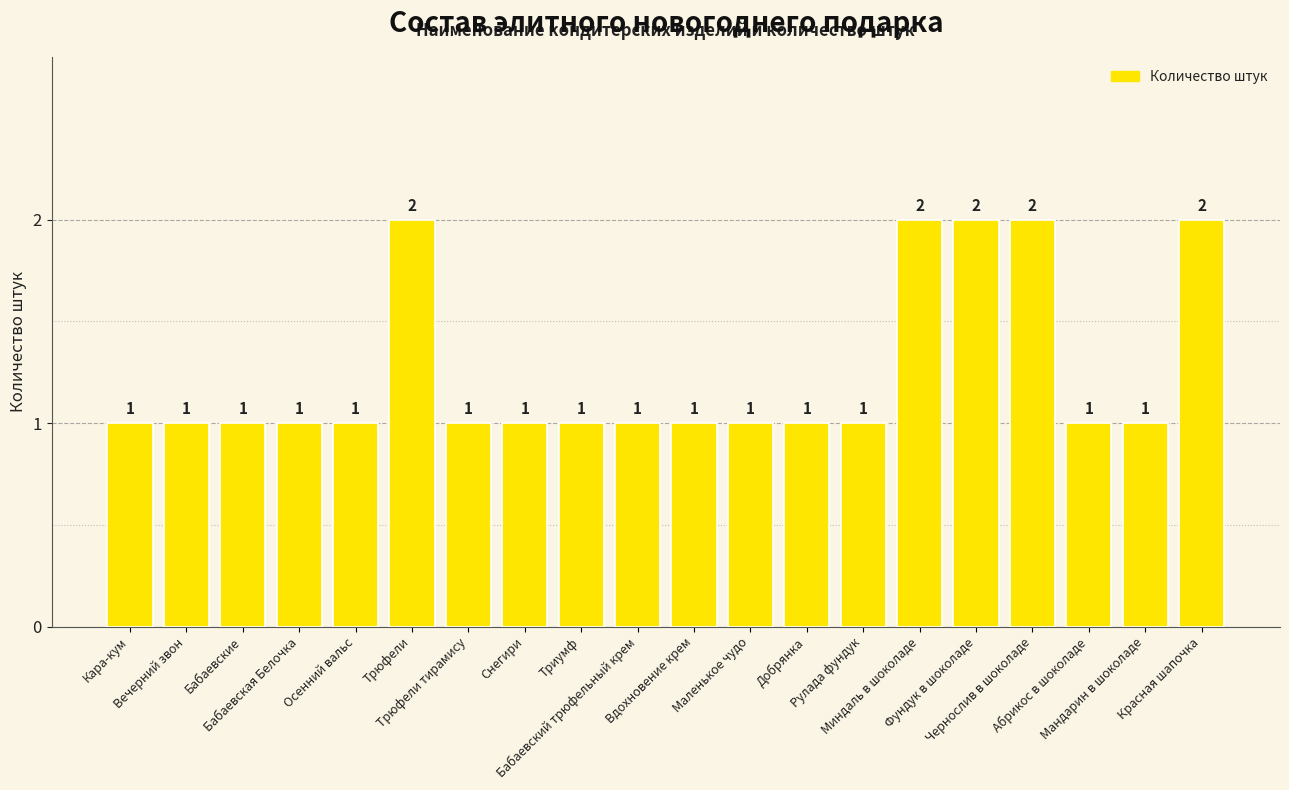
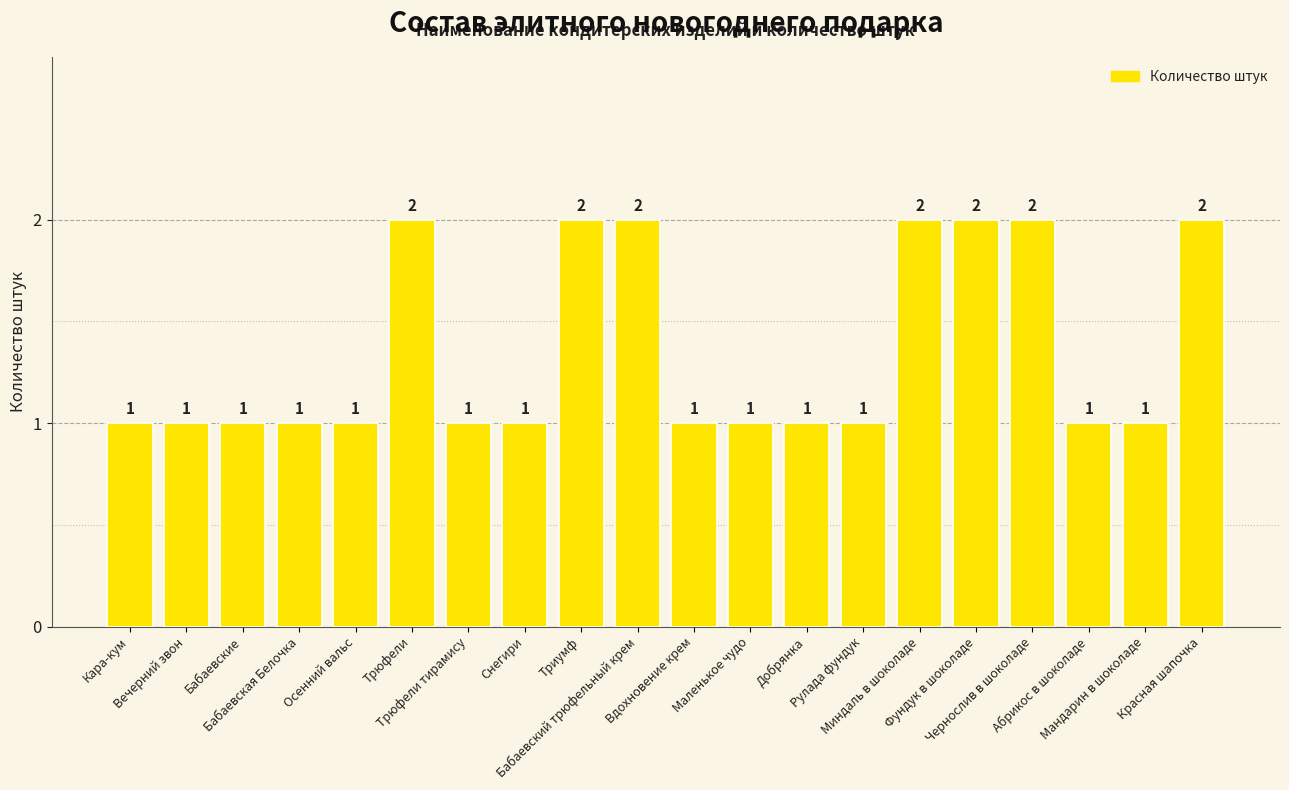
  {
    "Кара-кум": 1,
    "Вечерний звон": 1,
    "Бабаевские": 1,
    "Бабаевская Белочка": 1,
    "Осенний вальс": 1,
    "Трюфели": 2,
    "Трюфели тирамису": 1,
    "Снегири": 1,
-   "Триумф": 1,
-   "Бабаевский трюфельный крем": 1,
+   "Триумф": 2,
+   "Бабаевский трюфельный крем": 2,
    "Вдохновение крем": 1,
    "Маленькое чудо": 1,
    "Добрянка": 1,
    "Рулада фундук": 1,
    "Миндаль в шоколаде": 2,
    "Фундук в шоколаде": 2,
    "Чернослив в шоколаде": 2,
    "Абрикос в шоколаде": 1,
    "Мандарин в шоколаде": 1,
    "Красная шапочка": 2
  }
